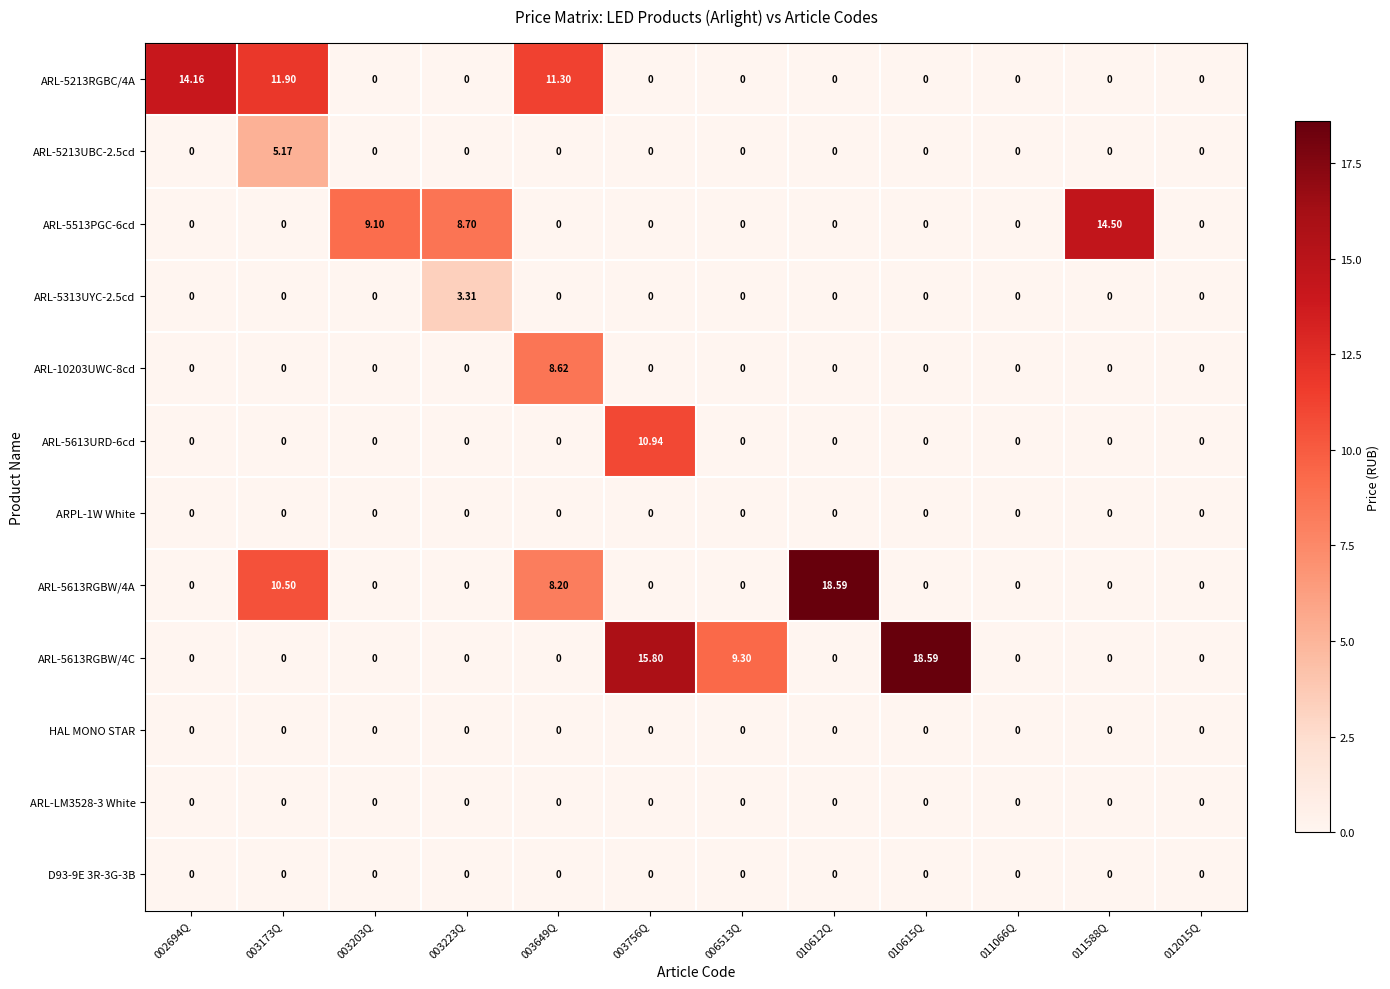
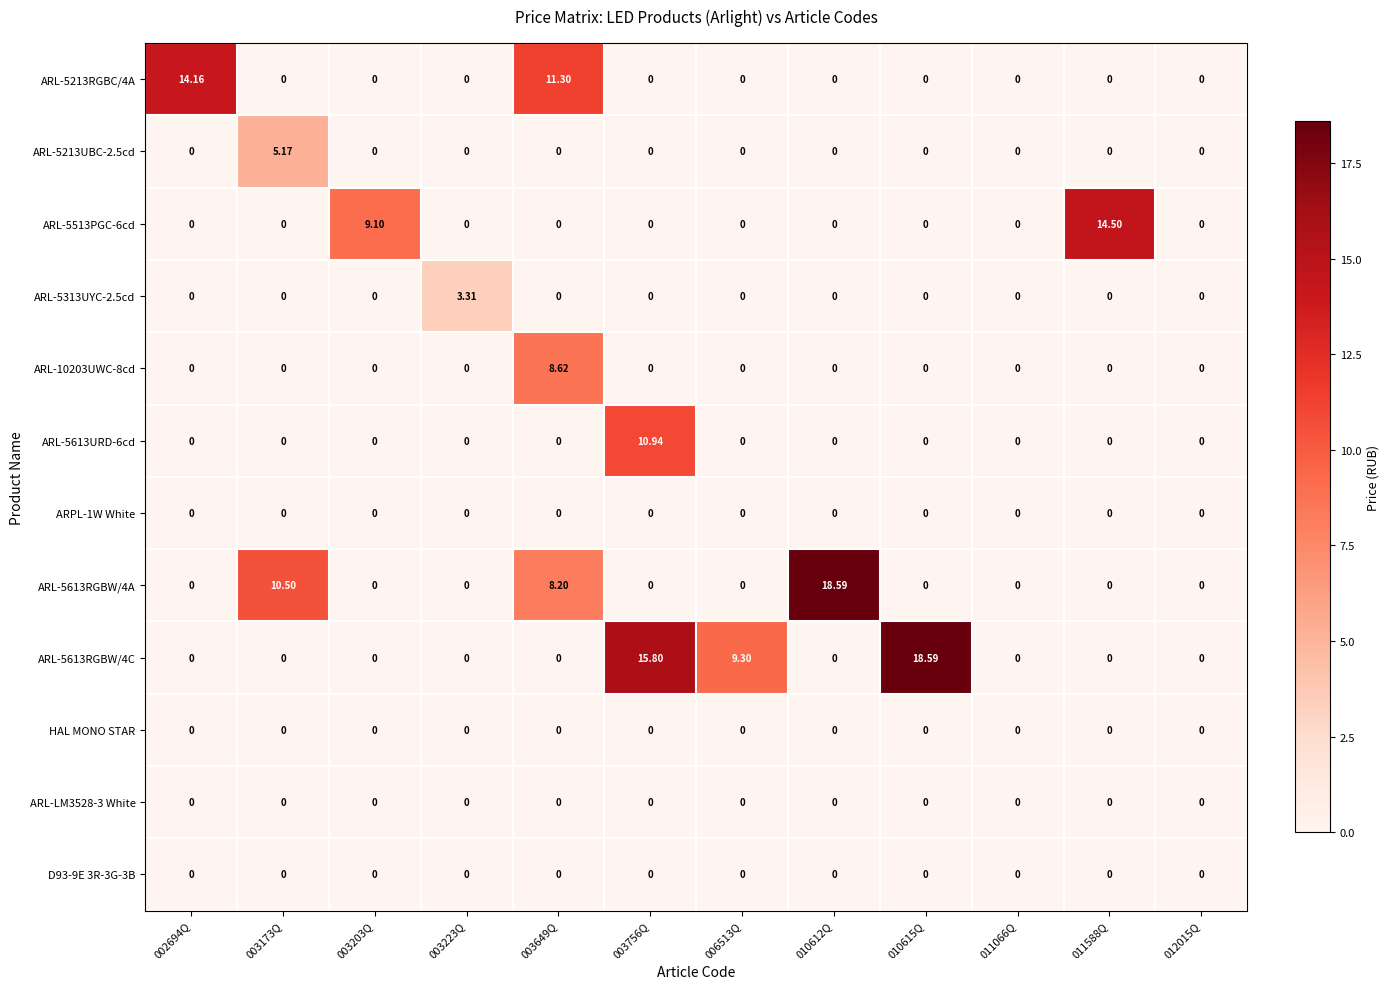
  {
    "ARL-5213RGBC/4A": {
      "002694Q": 14.16,
-     "003173Q": 11.90,
+     "003173Q": 0,
      "003203Q": 0,
      "003223Q": 0,
      "003649Q": 11.30,
      "003756Q": 0,
      "006513Q": 0,
      "010612Q": 0,
      "010615Q": 0,
      "011066Q": 0,
      "011588Q": 0,
      "012015Q": 0
    },
    "ARL-5213UBC-2.5cd": {
      "002694Q": 0,
      "003173Q": 5.17,
      "003203Q": 0,
      "003223Q": 0,
      "003649Q": 0,
      "003756Q": 0,
      "006513Q": 0,
      "010612Q": 0,
      "010615Q": 0,
      "011066Q": 0,
      "011588Q": 0,
      "012015Q": 0
    },
    "ARL-5513PGC-6cd": {
      "002694Q": 0,
      "003173Q": 0,
      "003203Q": 9.10,
-     "003223Q": 8.70,
+     "003223Q": 0,
      "003649Q": 0,
      "003756Q": 0,
      "006513Q": 0,
      "010612Q": 0,
      "010615Q": 0,
      "011066Q": 0,
      "011588Q": 14.50,
      "012015Q": 0
    },
    "ARL-5313UYC-2.5cd": {
      "002694Q": 0,
      "003173Q": 0,
      "003203Q": 0,
      "003223Q": 3.31,
      "003649Q": 0,
      "003756Q": 0,
      "006513Q": 0,
      "010612Q": 0,
      "010615Q": 0,
      "011066Q": 0,
      "011588Q": 0,
      "012015Q": 0
    },
    "ARL-10203UWC-8cd": {
      "002694Q": 0,
      "003173Q": 0,
      "003203Q": 0,
      "003223Q": 0,
      "003649Q": 8.62,
      "003756Q": 0,
      "006513Q": 0,
      "010612Q": 0,
      "010615Q": 0,
      "011066Q": 0,
      "011588Q": 0,
      "012015Q": 0
    },
    "ARL-5613URD-6cd": {
      "002694Q": 0,
      "003173Q": 0,
      "003203Q": 0,
      "003223Q": 0,
      "003649Q": 0,
      "003756Q": 10.94,
      "006513Q": 0,
      "010612Q": 0,
      "010615Q": 0,
      "011066Q": 0,
      "011588Q": 0,
      "012015Q": 0
    },
    "ARPL-1W White": {
      "002694Q": 0,
      "003173Q": 0,
      "003203Q": 0,
      "003223Q": 0,
      "003649Q": 0,
      "003756Q": 0,
      "006513Q": 0,
      "010612Q": 0,
      "010615Q": 0,
      "011066Q": 0,
      "011588Q": 0,
      "012015Q": 0
    },
    "ARL-5613RGBW/4A": {
      "002694Q": 0,
      "003173Q": 10.50,
      "003203Q": 0,
      "003223Q": 0,
      "003649Q": 8.20,
      "003756Q": 0,
      "006513Q": 0,
      "010612Q": 18.59,
      "010615Q": 0,
      "011066Q": 0,
      "011588Q": 0,
      "012015Q": 0
    },
    "ARL-5613RGBW/4C": {
      "002694Q": 0,
      "003173Q": 0,
      "003203Q": 0,
      "003223Q": 0,
      "003649Q": 0,
      "003756Q": 15.80,
      "006513Q": 9.30,
      "010612Q": 0,
      "010615Q": 18.59,
      "011066Q": 0,
      "011588Q": 0,
      "012015Q": 0
    },
    "HAL MONO STAR": {
      "002694Q": 0,
      "003173Q": 0,
      "003203Q": 0,
      "003223Q": 0,
      "003649Q": 0,
      "003756Q": 0,
      "006513Q": 0,
      "010612Q": 0,
      "010615Q": 0,
      "011066Q": 0,
      "011588Q": 0,
      "012015Q": 0
    },
    "ARL-LM3528-3 White": {
      "002694Q": 0,
      "003173Q": 0,
      "003203Q": 0,
      "003223Q": 0,
      "003649Q": 0,
      "003756Q": 0,
      "006513Q": 0,
      "010612Q": 0,
      "010615Q": 0,
      "011066Q": 0,
      "011588Q": 0,
      "012015Q": 0
    },
    "D93-9E 3R-3G-3B": {
      "002694Q": 0,
      "003173Q": 0,
      "003203Q": 0,
      "003223Q": 0,
      "003649Q": 0,
      "003756Q": 0,
      "006513Q": 0,
      "010612Q": 0,
      "010615Q": 0,
      "011066Q": 0,
      "011588Q": 0,
      "012015Q": 0
    }
  }
